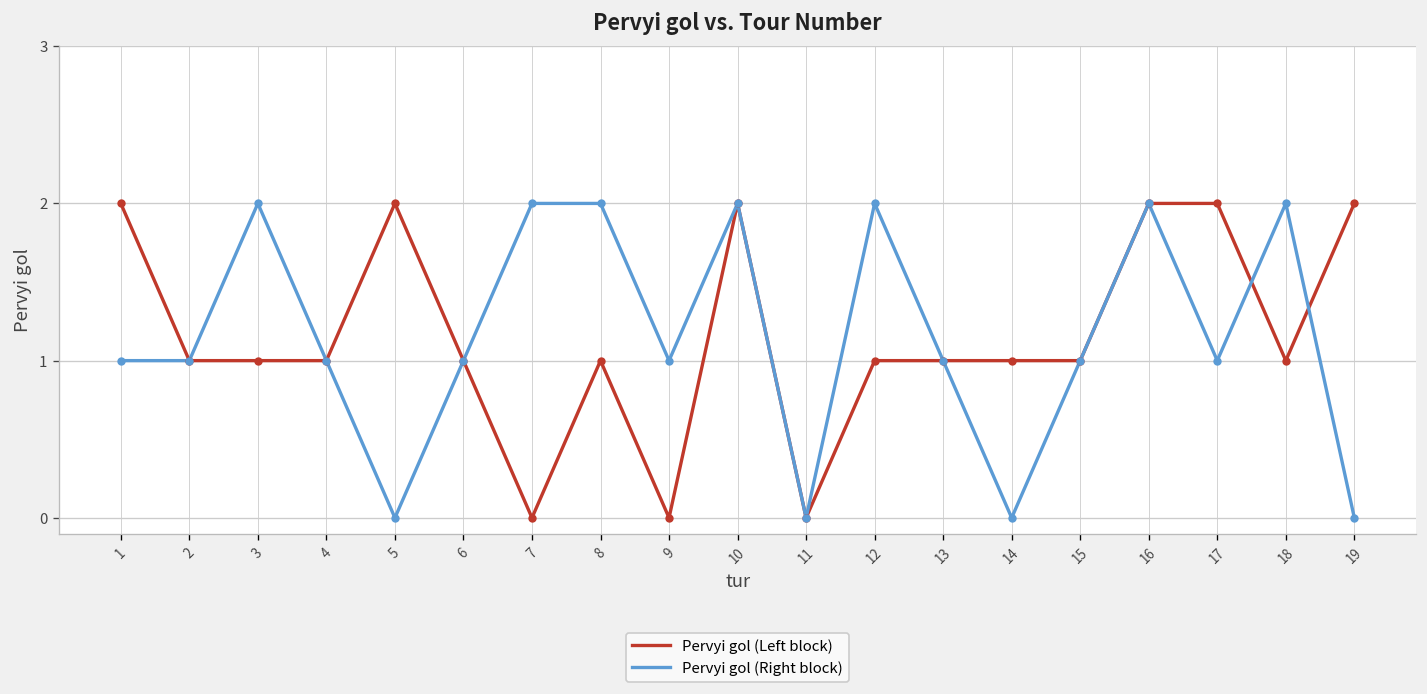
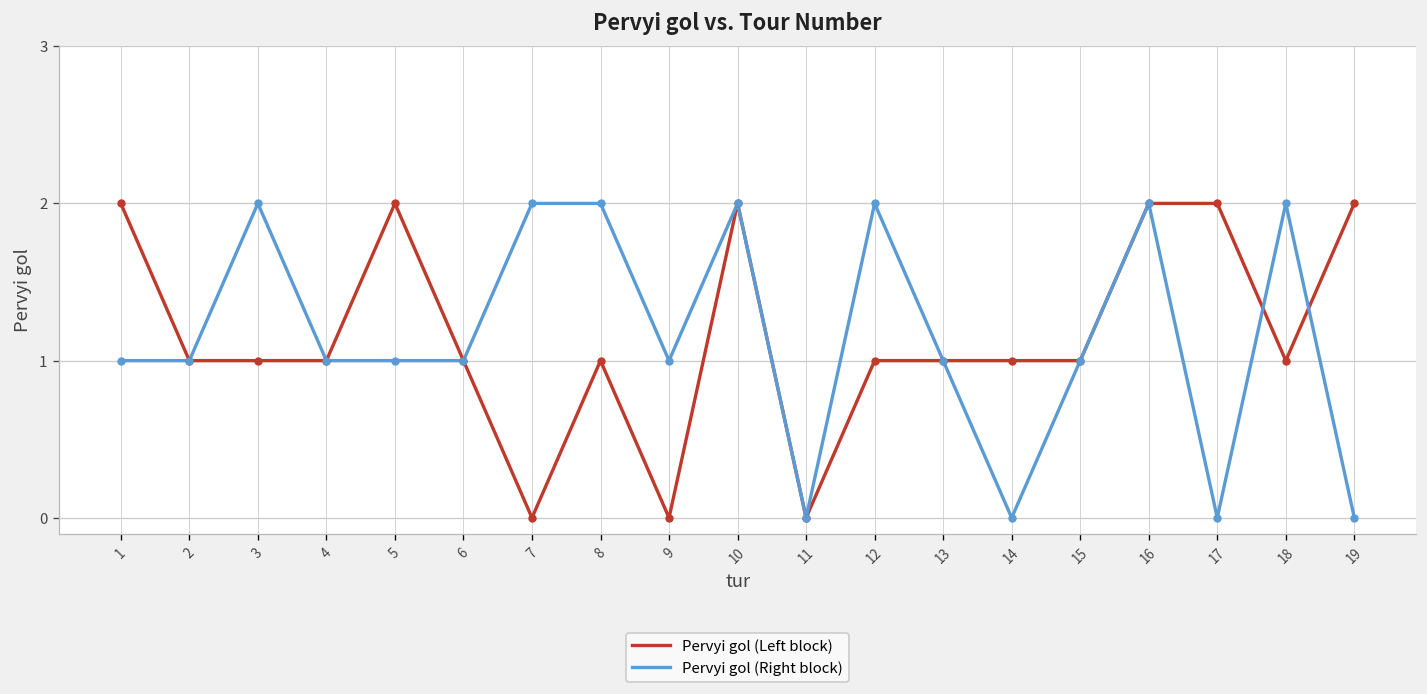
  {
    "Pervyi gol (Left block)": {
      "1": 2,
      "3": 1,
      "5": 2,
      "7": 0,
      "8": 1,
      "9": 0,
      "12": 1,
      "14": 1,
      "17": 2,
      "18": 1,
      "19": 2
    },
    "Pervyi gol (Right block)": {
      "1": 1,
      "3": 2,
-     "5": 0,
+     "5": 1,
      "7": 2,
      "8": 2,
      "9": 1,
      "12": 2,
      "14": 0,
-     "17": 1,
+     "17": 0,
      "18": 2,
      "19": 0
    }
  }
